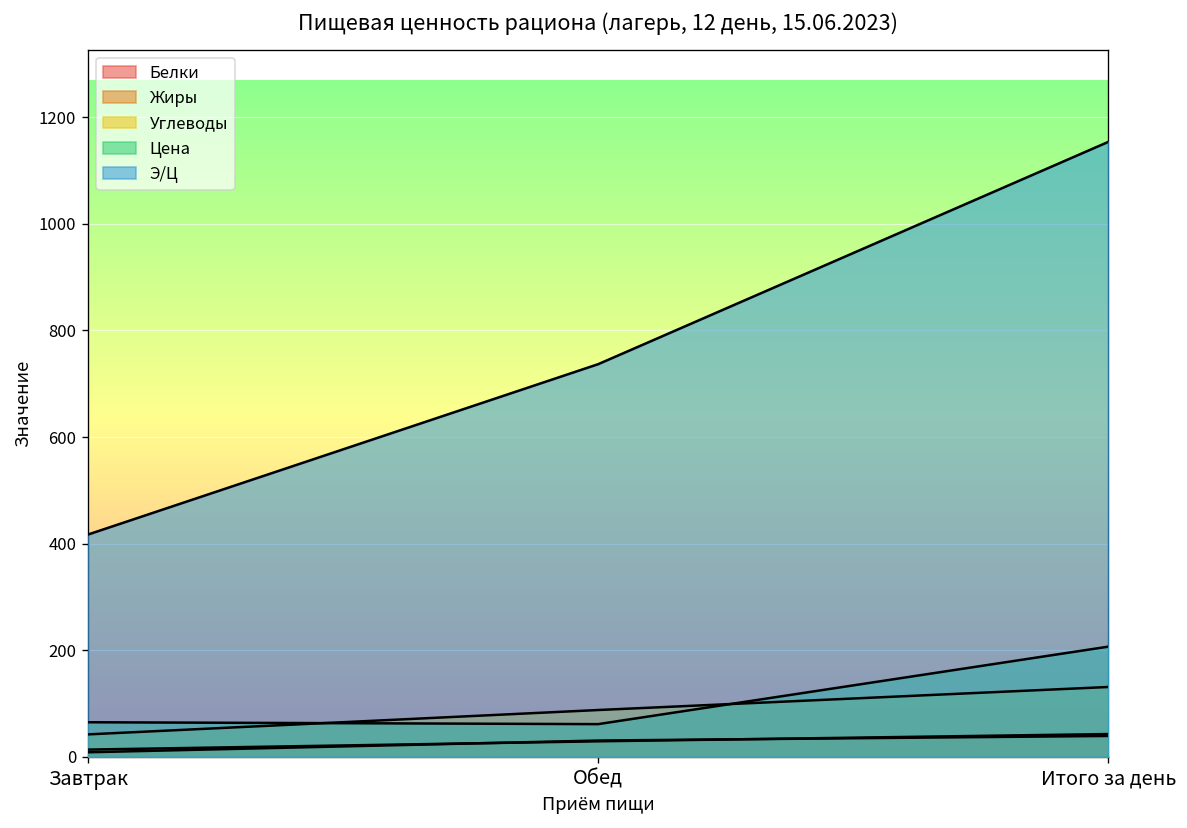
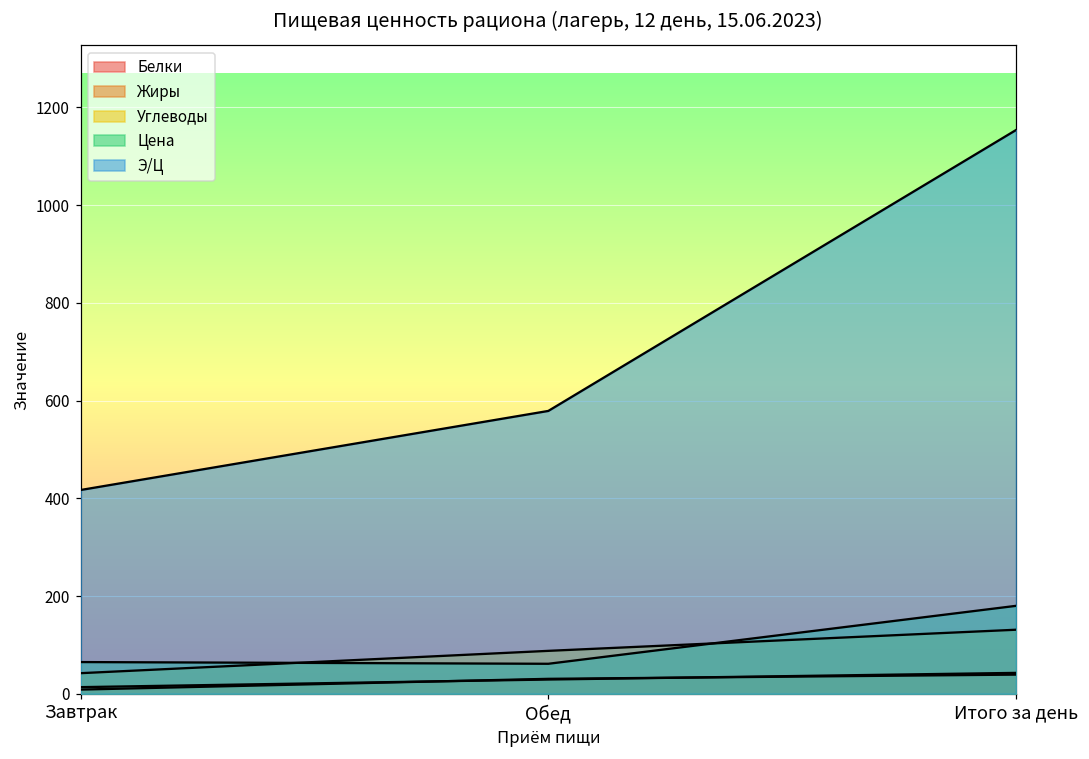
  {
    "Углеводы": {
      "Завтрак": 40,
      "Обед": 90,
      "Итого за день": 130
    },
    "Цена": {
      "Завтрак": 60,
      "Обед": 60,
-     "Итого за день": 210
+     "Итого за день": 180
    },
    "Э/Ц": {
      "Завтрак": 420,
-     "Обед": 740,
+     "Обед": 580,
      "Итого за день": 1150
    }
  }
